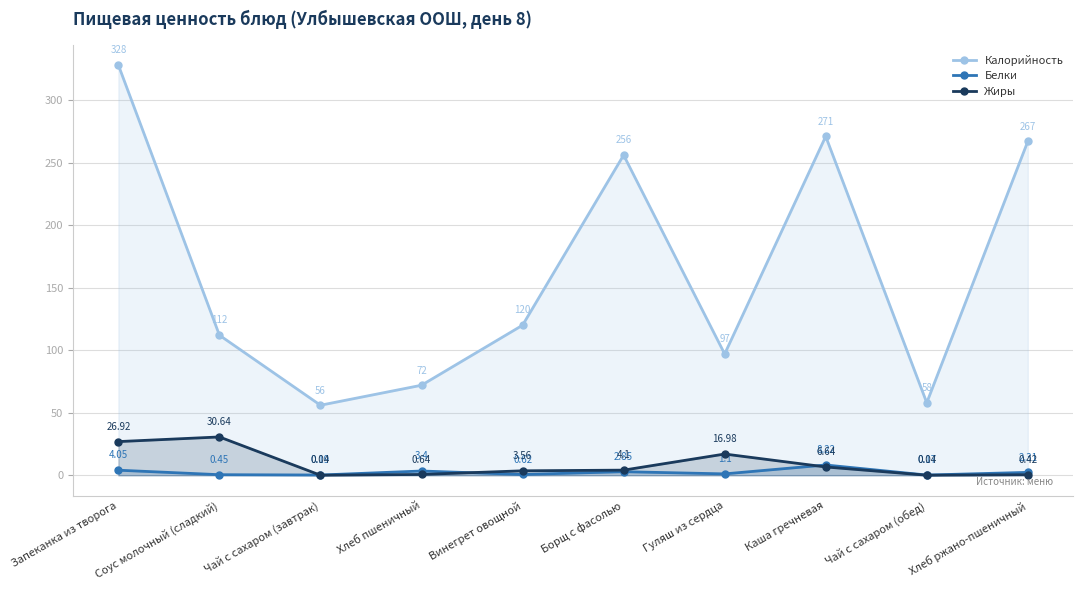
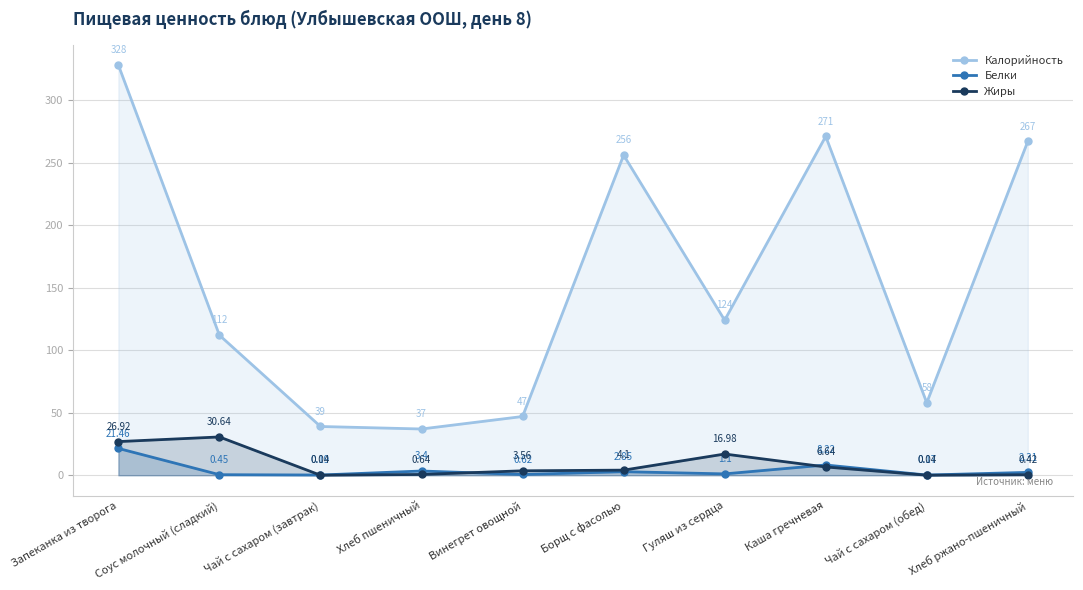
  {
    "Калорийность": {
      "Запеканка из творога": 328,
      "Соус молочный (сладкий)": 112,
-     "Чай с сахаром (завтрак)": 56,
-     "Хлеб пшеничный": 72,
-     "Винегрет овощной": 120,
+     "Чай с сахаром (завтрак)": 39,
+     "Хлеб пшеничный": 37,
+     "Винегрет овощной": 47,
      "Борщ с фасолью": 256,
-     "Гуляш из сердца": 97,
+     "Гуляш из сердца": 124,
      "Каша гречневая": 271,
      "Чай с сахаром (обед)": 58,
      "Хлеб ржано-пшеничный": 267
    },
    "Белки": {
-     "Запеканка из творога": 4.05,
+     "Запеканка из творога": 21.46,
      "Соус молочный (сладкий)": 0.45
    },
    "Жиры": {
      "Запеканка из творога": 26.92,
      "Соус молочный (сладкий)": 30.64,
      "Гуляш из сердца": 16.98
    }
  }
